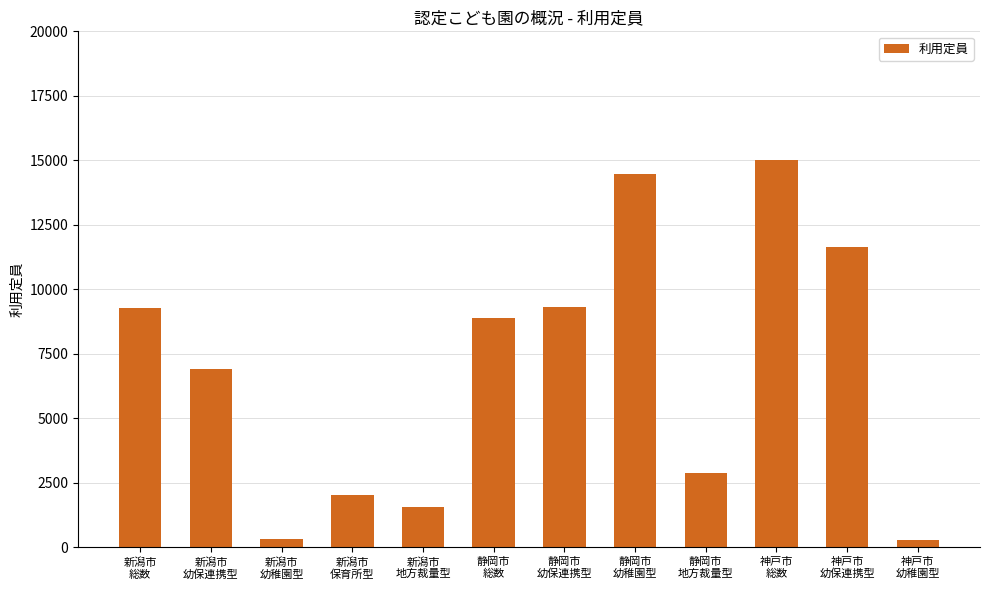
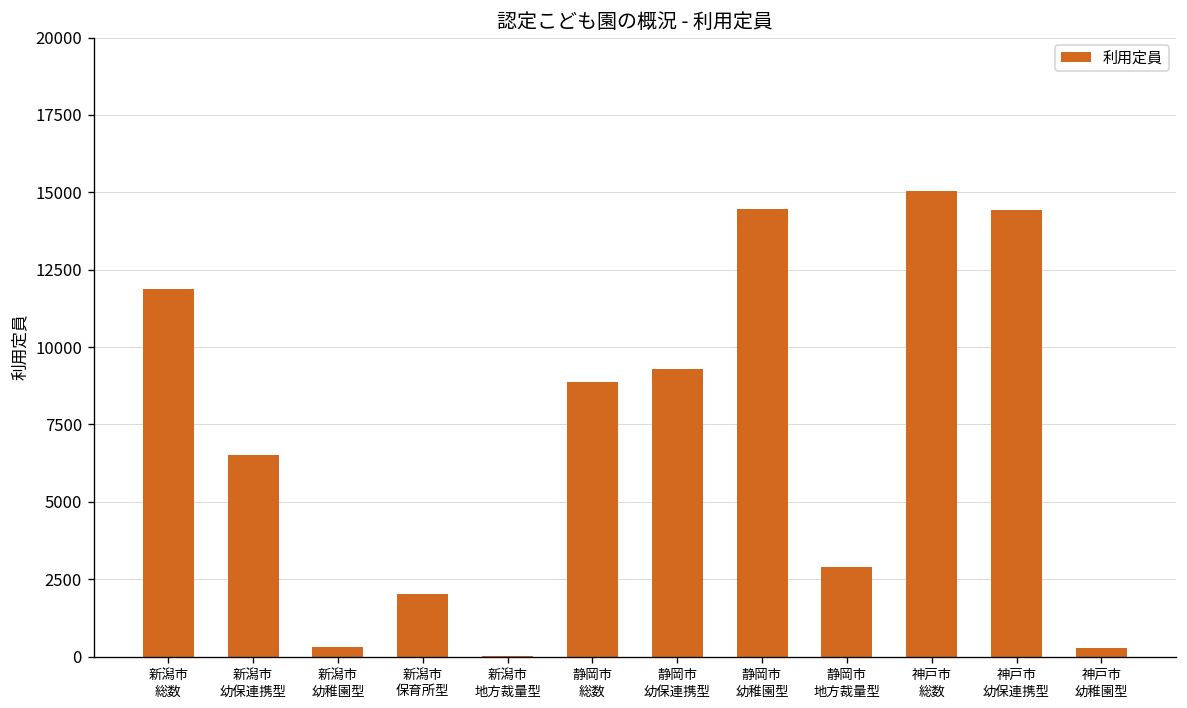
  {
-   "新潟市 総数": 9300,
-   "新潟市 幼保連携型": 6900,
+   "新潟市 総数": 11900,
+   "新潟市 幼保連携型": 6500,
    "新潟市 幼稚園型": 300,
    "新潟市 保育所型": 2000,
-   "新潟市 地方裁量型": 1500,
+   "新潟市 地方裁量型": 0,
    "静岡市 総数": 8900,
    "静岡市 幼保連携型": 9300,
    "静岡市 幼稚園型": 14500,
    "静岡市 地方裁量型": 2900,
    "神戸市 総数": 15000,
-   "神戸市 幼保連携型": 11600,
+   "神戸市 幼保連携型": 14400,
    "神戸市 幼稚園型": 300
  }
